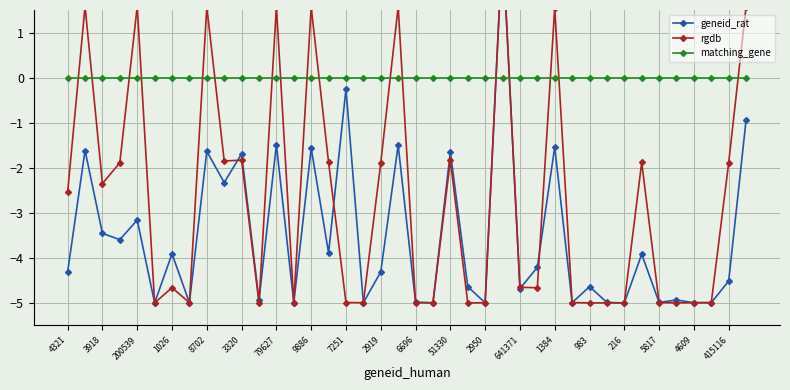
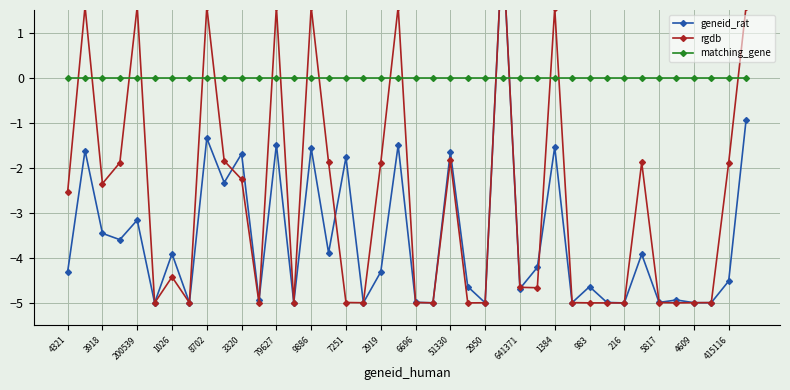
  {
    "geneid_rat": {
      "4321": -4.3,
      "3918": -3.5,
      "200539": -3.2,
      "1026": -3.9,
-     "8702": -1.6,
+     "8702": -1.3,
      "3320": -1.7,
      "79627": -1.5,
      "9886": -1.6,
-     "7251": -0.3,
+     "7251": -1.8,
      "2919": -4.3,
      "51330": -1.6,
      "1384": -1.5,
      "983": -4.6,
      "415116": -4.5
    },
    "rgdb": {
      "4321": -2.5,
      "3918": -2.4,
-     "1026": -4.7,
-     "3320": -1.8,
+     "1026": -4.4,
+     "3320": -2.3,
      "7251": -5.0,
      "2919": -1.9,
      "51330": -1.8,
      "1384": 1.5,
      "983": -5.0,
      "415116": -1.9
    },
    "matching_gene": {
      "4321": 0.0,
      "3918": 0.0,
      "200539": 0.0,
      "1026": 0.0,
      "8702": 0.0,
      "3320": 0.0,
      "79627": 0.0,
      "9886": 0.0,
      "7251": 0.0,
      "2919": 0.0,
      "6696": 0.0,
      "51330": 0.0,
      "2950": 0.0,
      "641371": 0.0,
      "1384": 0.0,
      "983": 0.0,
      "216": 0.0,
      "5817": 0.0,
      "4609": 0.0,
      "415116": 0.0
    }
  }
